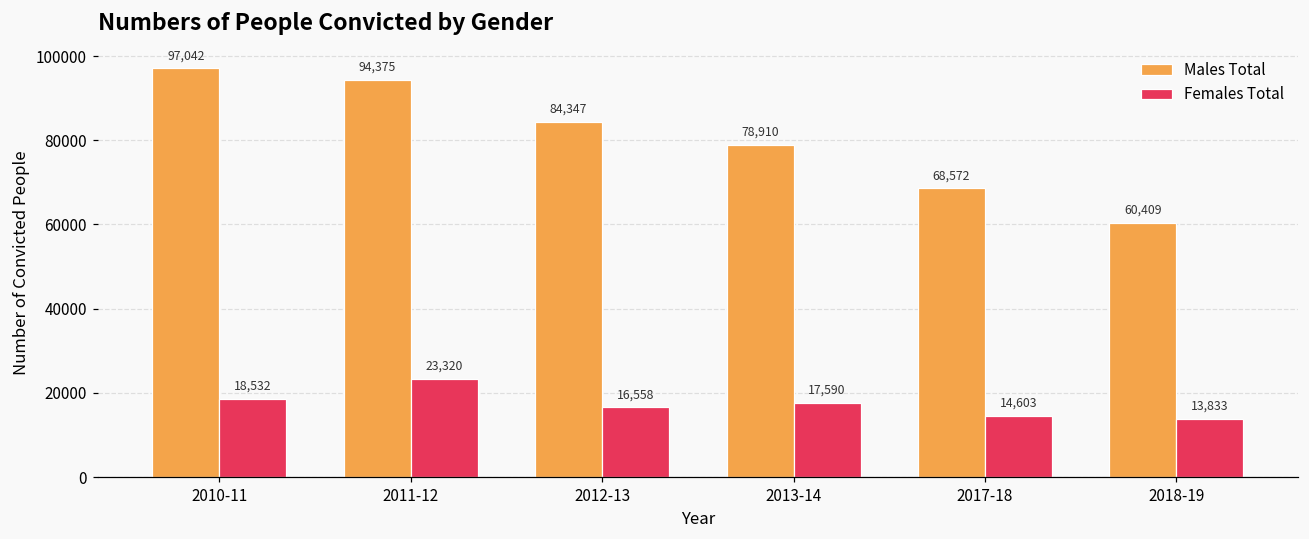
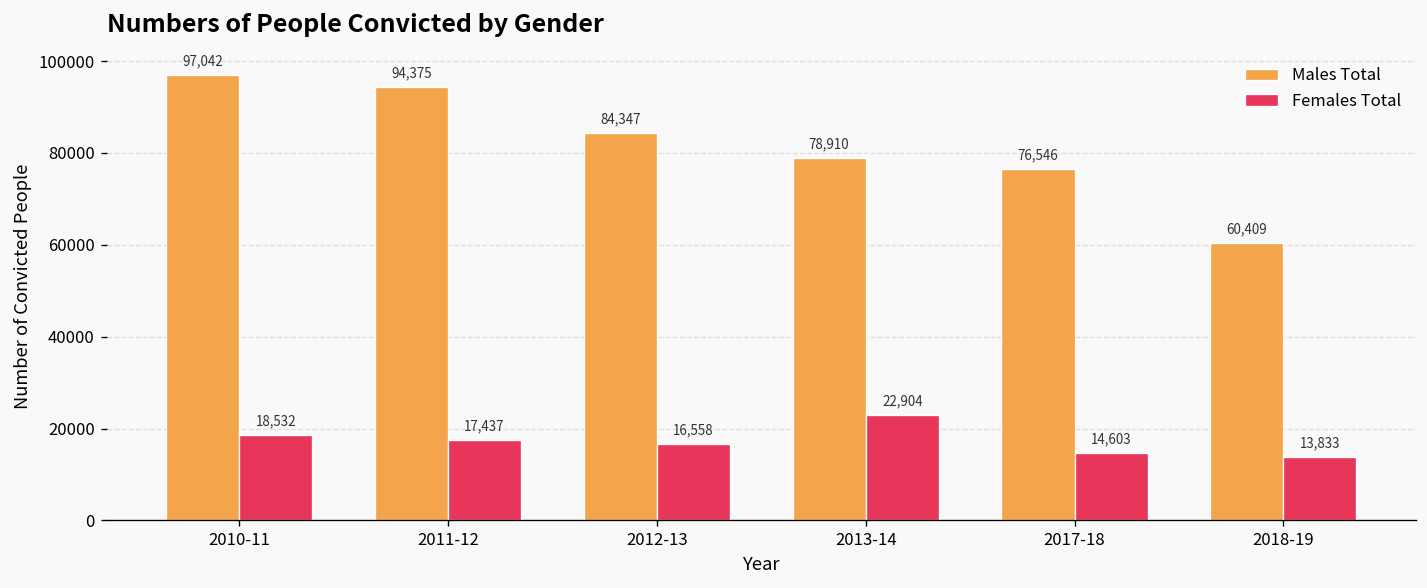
  {
    "Males Total": {
      "2010-11": "97,042",
      "2011-12": "94,375",
      "2012-13": "84,347",
      "2013-14": "78,910",
-     "2017-18": "68,572",
+     "2017-18": "76,546",
      "2018-19": "60,409"
    },
    "Females Total": {
      "2010-11": "18,532",
-     "2011-12": "23,320",
+     "2011-12": "17,437",
      "2012-13": "16,558",
-     "2013-14": "17,590",
+     "2013-14": "22,904",
      "2017-18": "14,603",
      "2018-19": "13,833"
    }
  }
